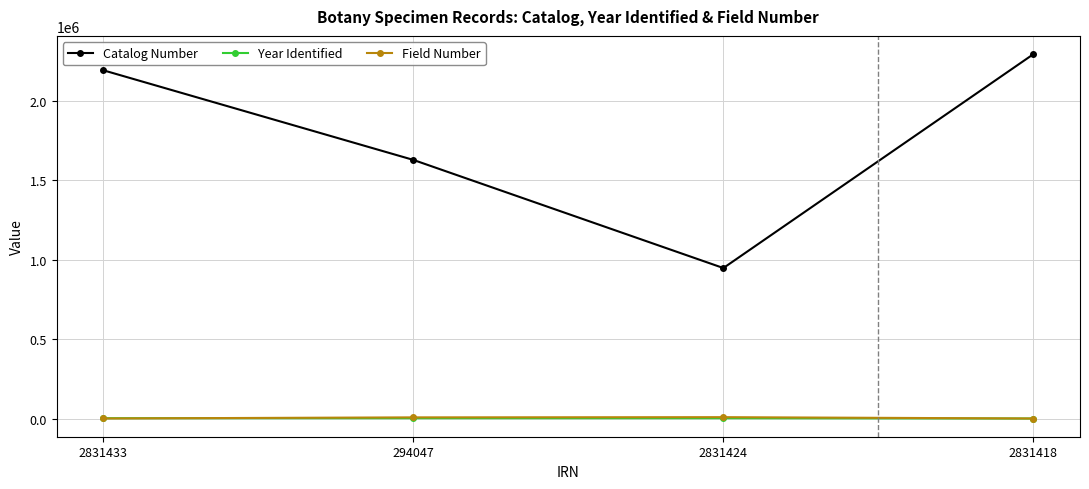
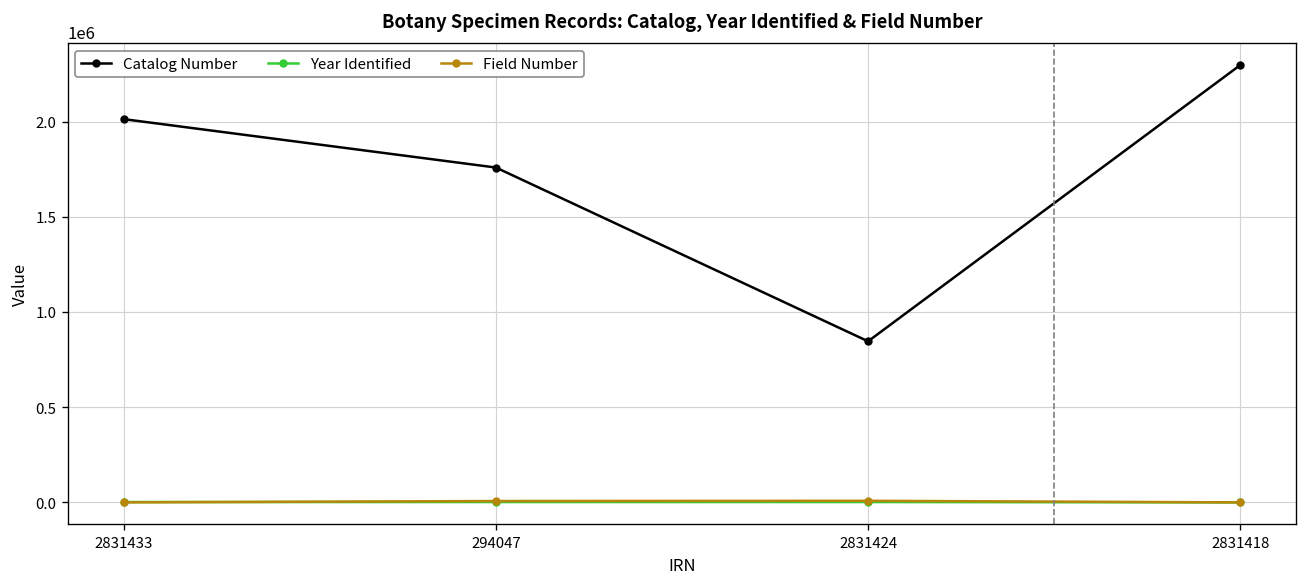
  {
    "Catalog Number": {
-     "2831433": 2190000,
-     "294047": 1630000,
-     "2831424": 950000,
+     "2831433": 2010000,
+     "294047": 1760000,
+     "2831424": 850000,
      "2831418": 2300000
    }
  }
